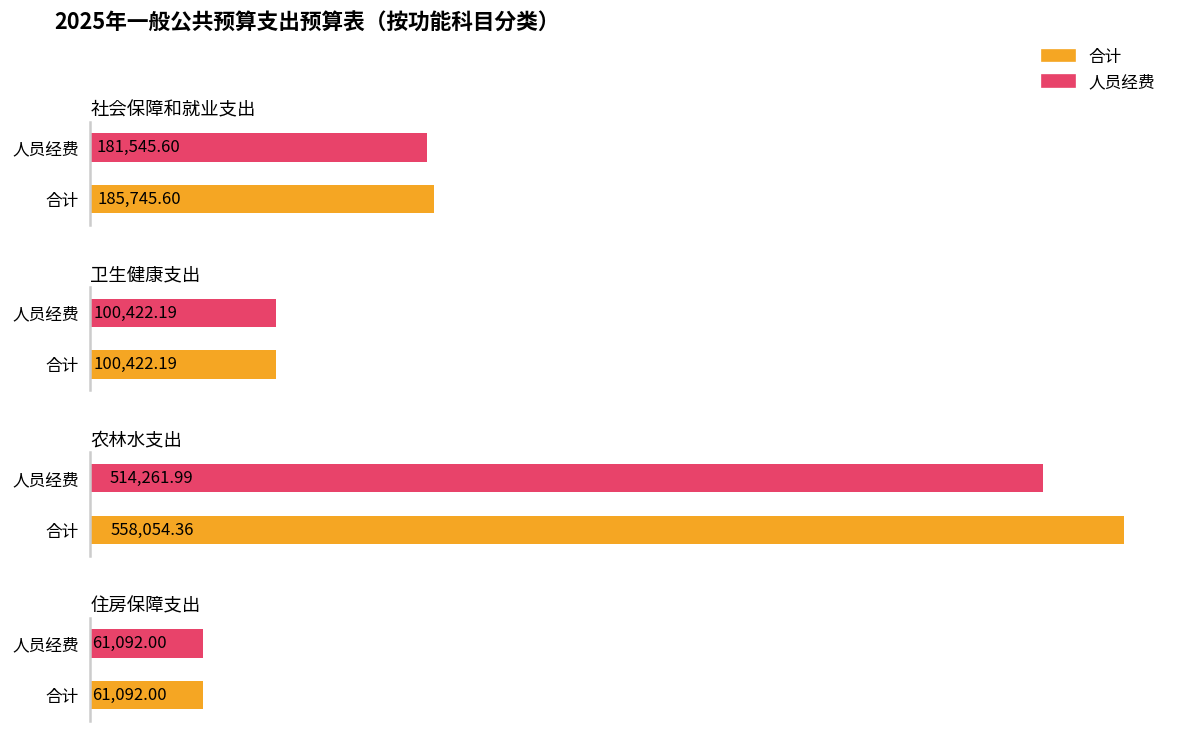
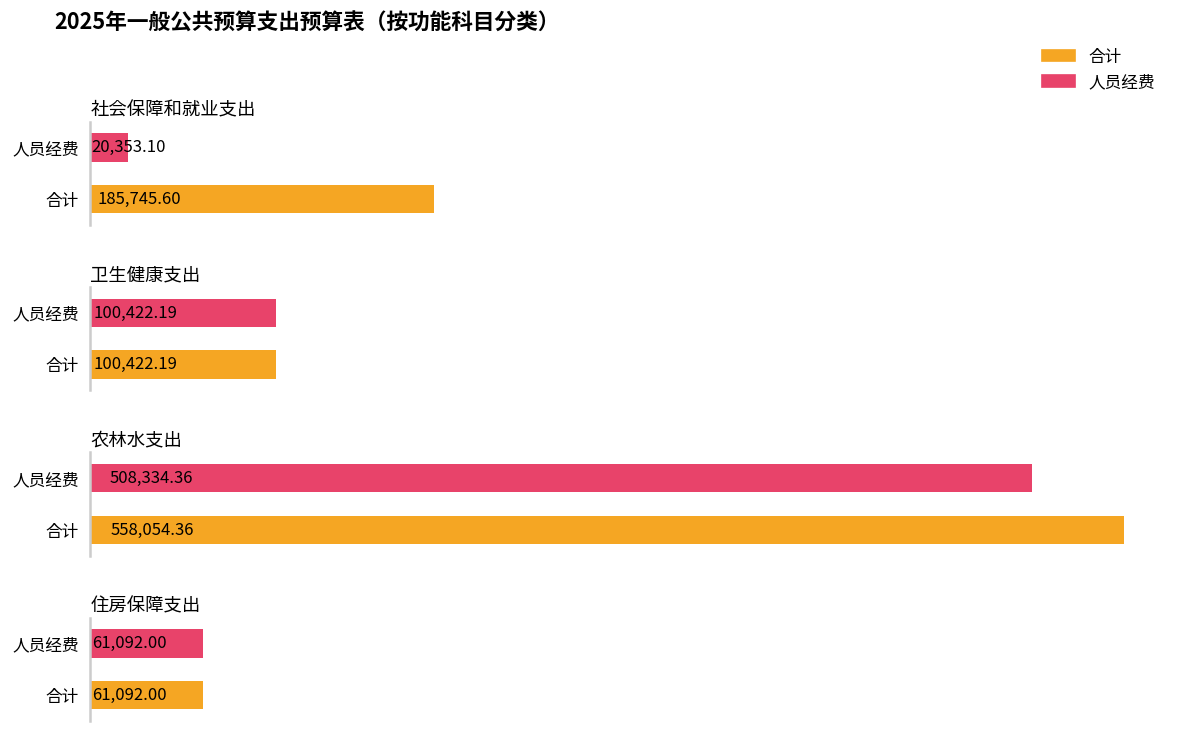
  {
    "社会保障和就业支出": {
-     "人员经费": "181,545.60",
+     "人员经费": "20,353.10",
      "合计": "185,745.60"
    },
    "卫生健康支出": {
      "人员经费": "100,422.19",
      "合计": "100,422.19"
    },
    "农林水支出": {
-     "人员经费": "514,261.99",
+     "人员经费": "508,334.36",
      "合计": "558,054.36"
    },
    "住房保障支出": {
      "人员经费": "61,092.00",
      "合计": "61,092.00"
    }
  }
